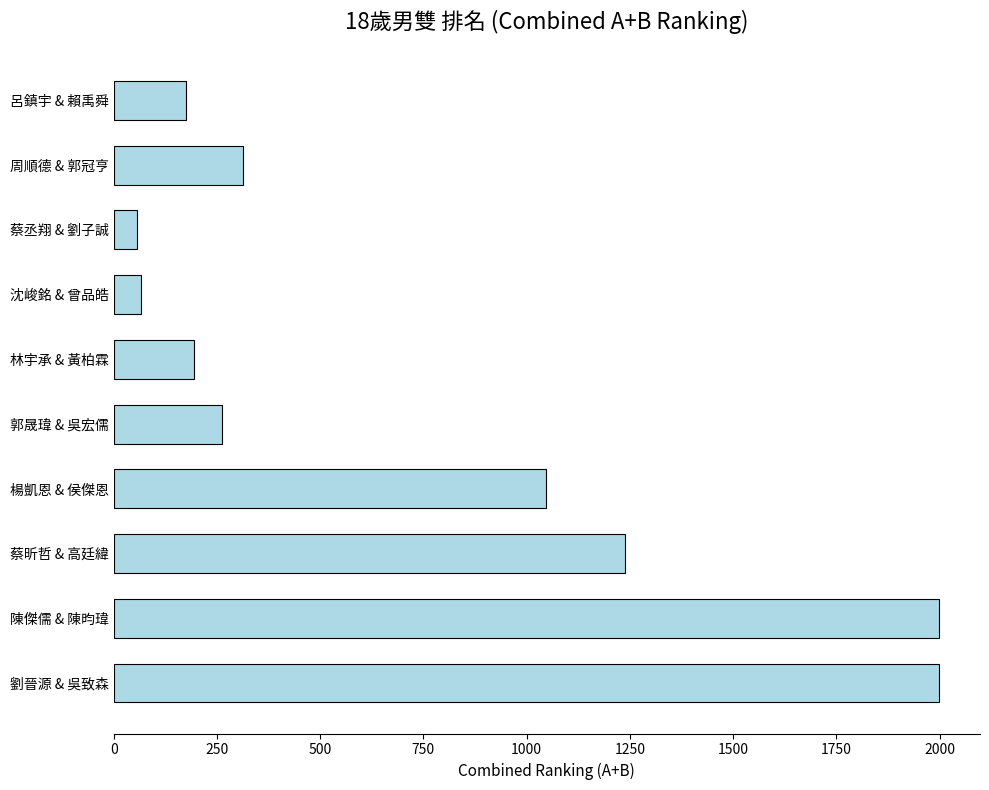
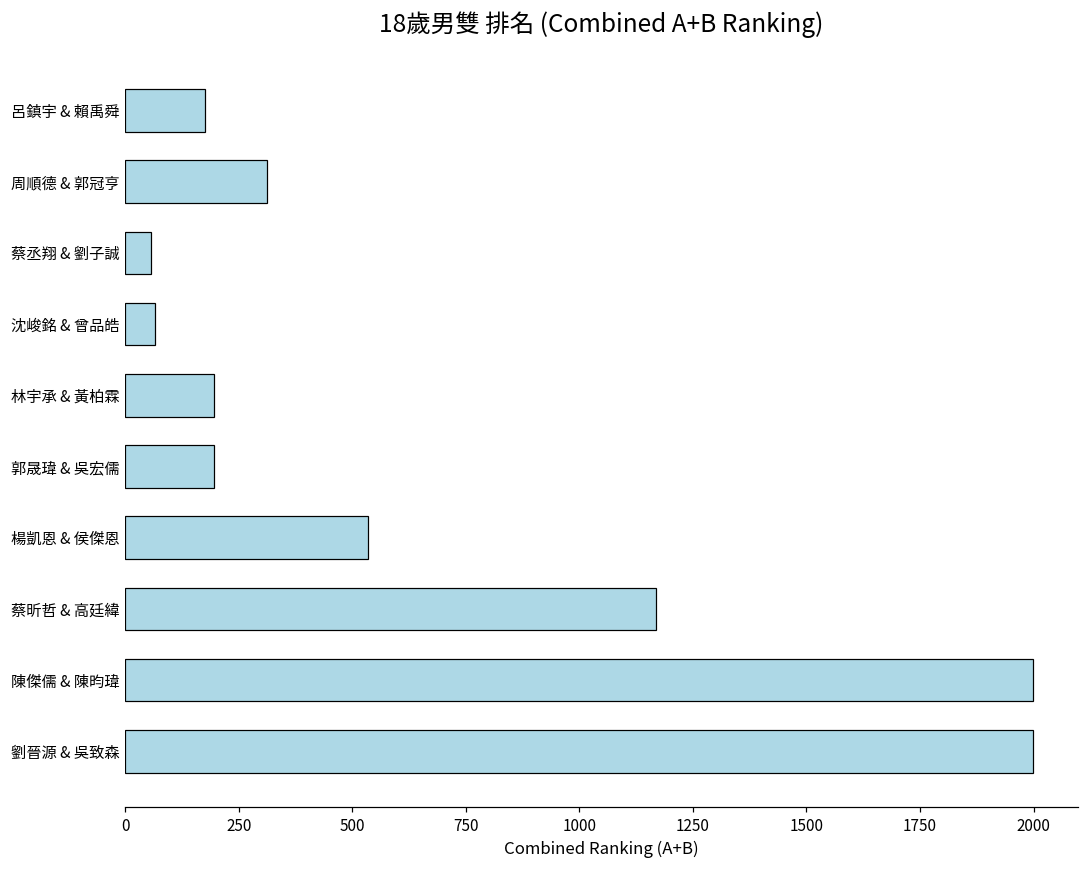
  {
    "呂鎮宇 & 賴禹舜": 180,
    "周順德 & 郭冠亨": 310,
    "蔡丞翔 & 劉子誠": 60,
    "沈峻銘 & 曾品皓": 70,
    "林宇承 & 黃柏霖": 200,
-   "郭晟瑋 & 吳宏儒": 260,
-   "楊凱恩 & 侯傑恩": 1050,
-   "蔡昕哲 & 高廷緯": 1240,
+   "郭晟瑋 & 吳宏儒": 200,
+   "楊凱恩 & 侯傑恩": 540,
+   "蔡昕哲 & 高廷緯": 1170,
    "陳傑儒 & 陳昀瑋": 2000,
    "劉晉源 & 吳致森": 2000
  }
